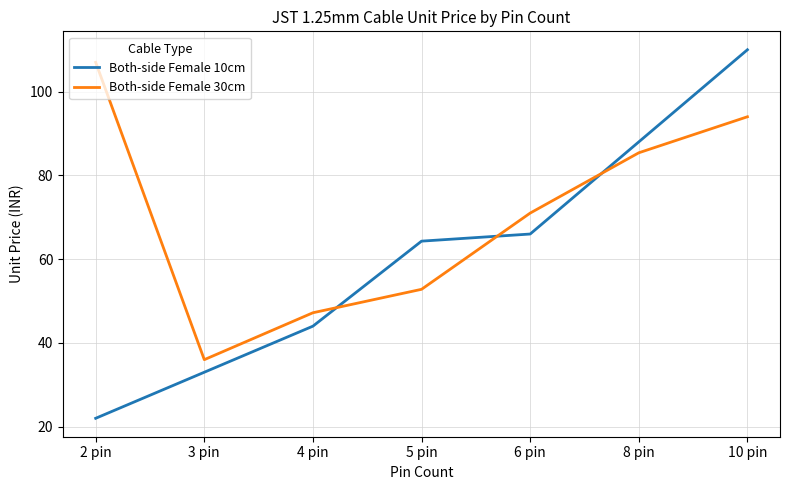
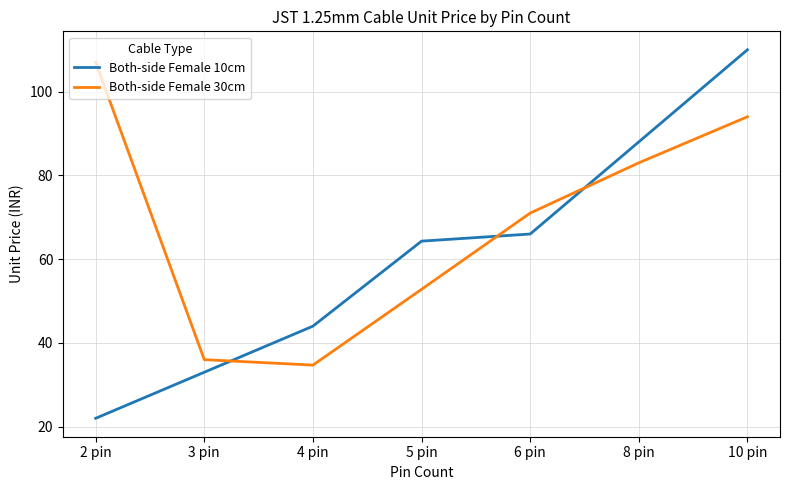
  {
    "Both-side Female 10cm": {
      "2 pin": 22,
      "3 pin": 33,
      "4 pin": 44,
      "5 pin": 64,
      "6 pin": 66,
      "8 pin": 88,
      "10 pin": 110
    },
    "Both-side Female 30cm": {
      "3 pin": 36,
-     "4 pin": 47,
+     "4 pin": 35,
      "5 pin": 53,
      "6 pin": 71,
-     "8 pin": 85,
+     "8 pin": 83,
      "10 pin": 94
    }
  }
